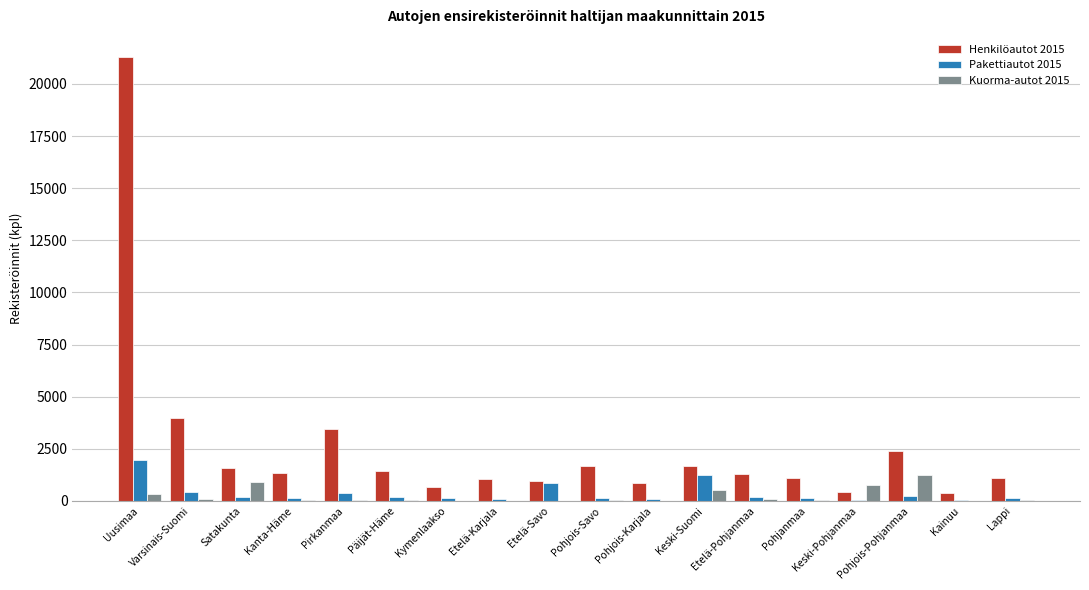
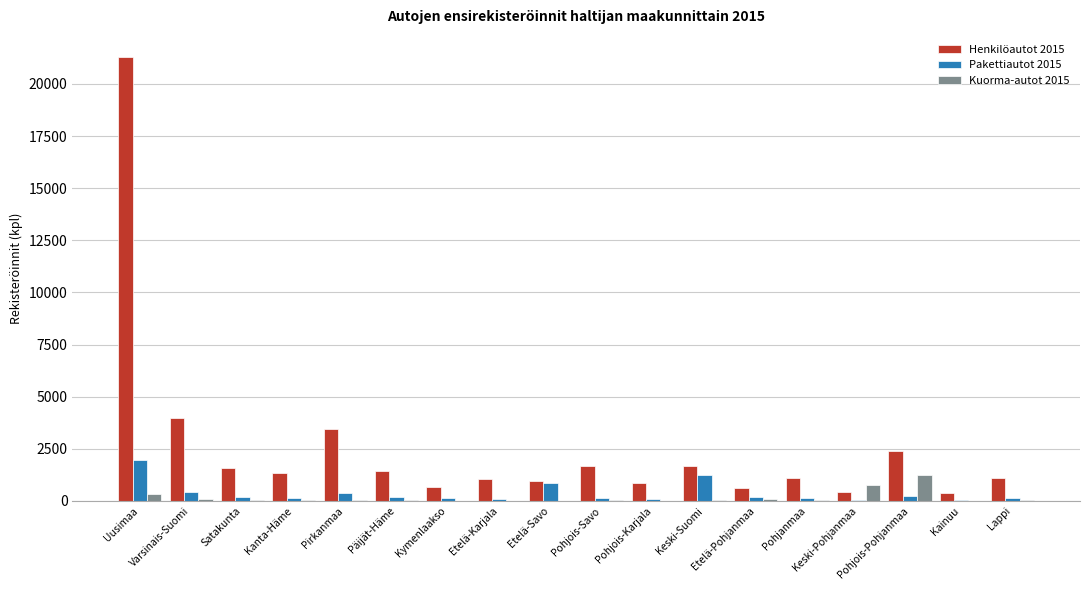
  {
    "Henkilöautot 2015": {
      "Uusimaa": 21300,
      "Varsinais-Suomi": 4000,
      "Satakunta": 1600,
      "Kanta-Häme": 1300,
      "Pirkanmaa": 3400,
      "Päijät-Häme": 1500,
      "Kymenlaakso": 700,
      "Etelä-Karjala": 1100,
      "Etelä-Savo": 1000,
      "Pohjois-Savo": 1700,
      "Pohjois-Karjala": 900,
      "Keski-Suomi": 1700,
-     "Etelä-Pohjanmaa": 1300,
+     "Etelä-Pohjanmaa": 600,
      "Pohjanmaa": 1100,
      "Keski-Pohjanmaa": 400,
      "Pohjois-Pohjanmaa": 2400,
      "Kainuu": 400,
      "Lappi": 1100
    },
    "Pakettiautot 2015": {
      "Uusimaa": 2000,
      "Varsinais-Suomi": 400,
      "Satakunta": 200,
      "Kanta-Häme": 100,
      "Pirkanmaa": 400,
      "Päijät-Häme": 200,
      "Kymenlaakso": 100,
      "Etelä-Savo": 900,
      "Pohjois-Savo": 200,
      "Keski-Suomi": 1200,
      "Etelä-Pohjanmaa": 200,
      "Pohjanmaa": 100,
      "Pohjois-Pohjanmaa": 300,
      "Lappi": 100
    },
    "Kuorma-autot 2015": {
      "Uusimaa": 300,
-     "Satakunta": 900,
-     "Keski-Suomi": 500,
+     "Satakunta": 100,
+     "Keski-Suomi": 100,
      "Keski-Pohjanmaa": 800,
      "Pohjois-Pohjanmaa": 1200
    }
  }
